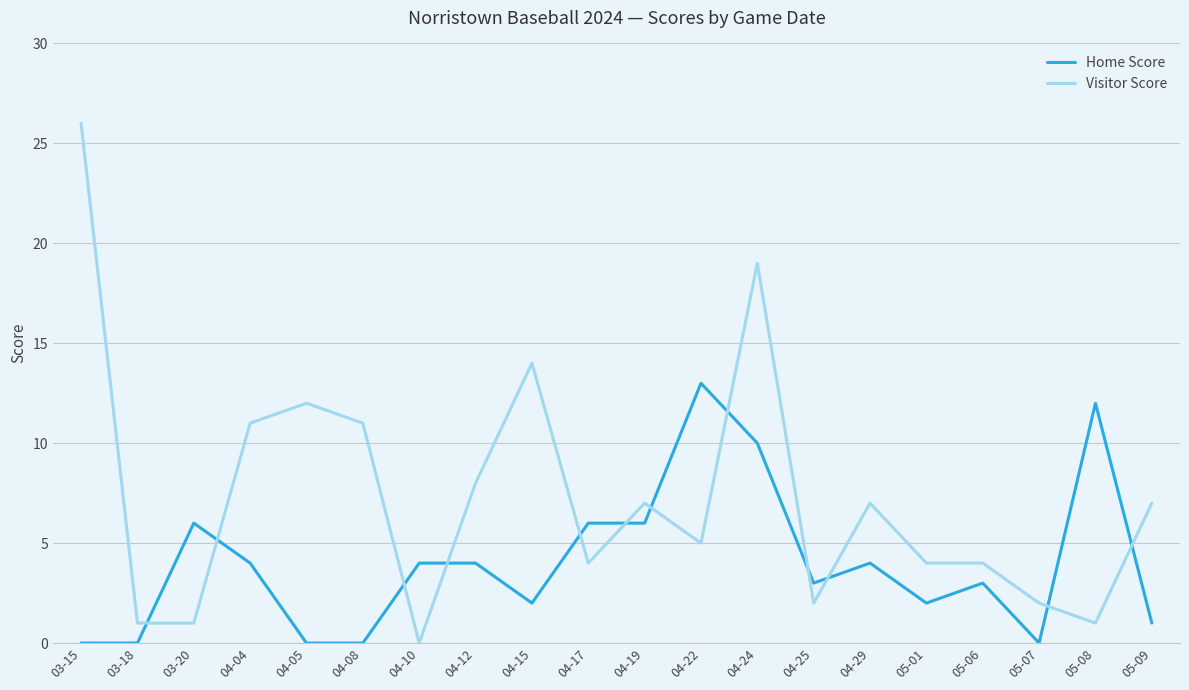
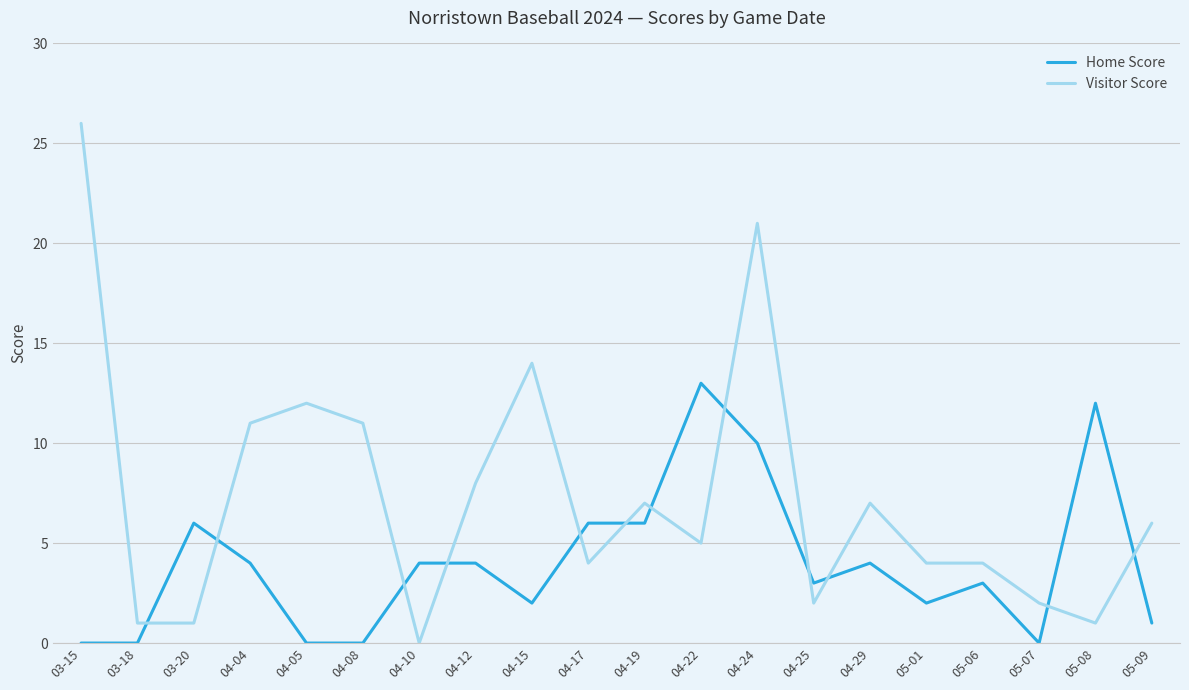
  {
    "Home Score": {
      "03-15": 0,
      "03-18": 0,
      "03-20": 6,
      "04-04": 4,
      "04-05": 0,
      "04-08": 0,
      "04-10": 4,
      "04-12": 4,
      "04-15": 2,
      "04-17": 6,
      "04-19": 6,
      "04-22": 13,
      "04-24": 10,
      "04-25": 3,
      "04-29": 4,
      "05-01": 2,
      "05-06": 3,
      "05-07": 0,
      "05-08": 12,
      "05-09": 1
    },
    "Visitor Score": {
      "03-15": 26,
      "03-18": 1,
      "03-20": 1,
      "04-04": 11,
      "04-05": 12,
      "04-08": 11,
      "04-10": 0,
      "04-12": 8,
      "04-15": 14,
      "04-17": 4,
      "04-19": 7,
      "04-22": 5,
-     "04-24": 19,
+     "04-24": 21,
      "04-25": 2,
      "04-29": 7,
      "05-01": 4,
      "05-06": 4,
      "05-07": 2,
      "05-08": 1,
-     "05-09": 7
+     "05-09": 6
    }
  }
